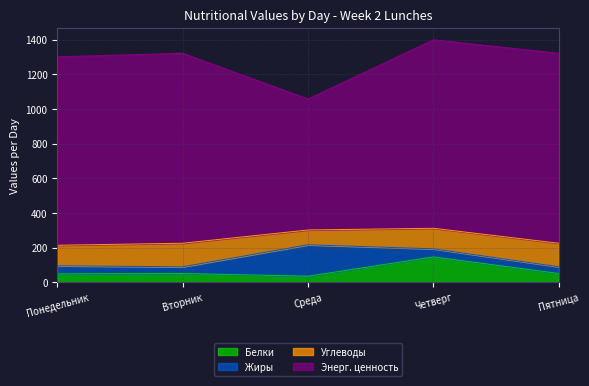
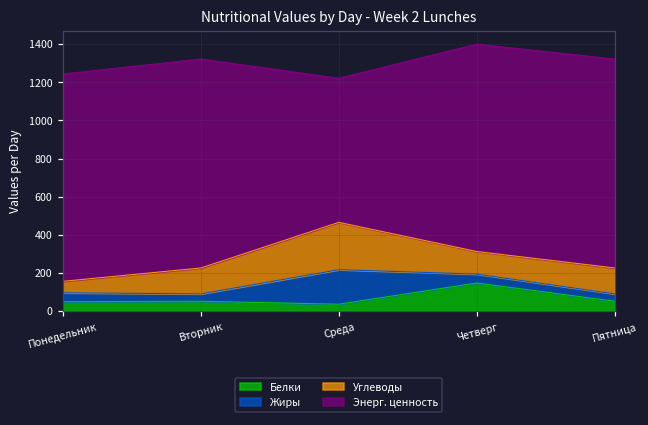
  {
    "Белки": {
      "Понедельник": 50,
      "Вторник": 50,
      "Среда": 40,
      "Четверг": 150,
      "Пятница": 50
    },
    "Жиры": {
      "Понедельник": 50,
      "Вторник": 40,
      "Среда": 180,
      "Четверг": 50,
      "Пятница": 40
    },
    "Углеводы": {
-     "Понедельник": 120,
+     "Понедельник": 60,
      "Вторник": 140,
-     "Среда": 90,
+     "Среда": 250,
      "Четверг": 120,
      "Пятница": 140
    },
    "Энерг. ценность": {
      "Понедельник": 1090,
      "Вторник": 1100,
      "Среда": 760,
      "Четверг": 1090,
      "Пятница": 1100
    }
  }
